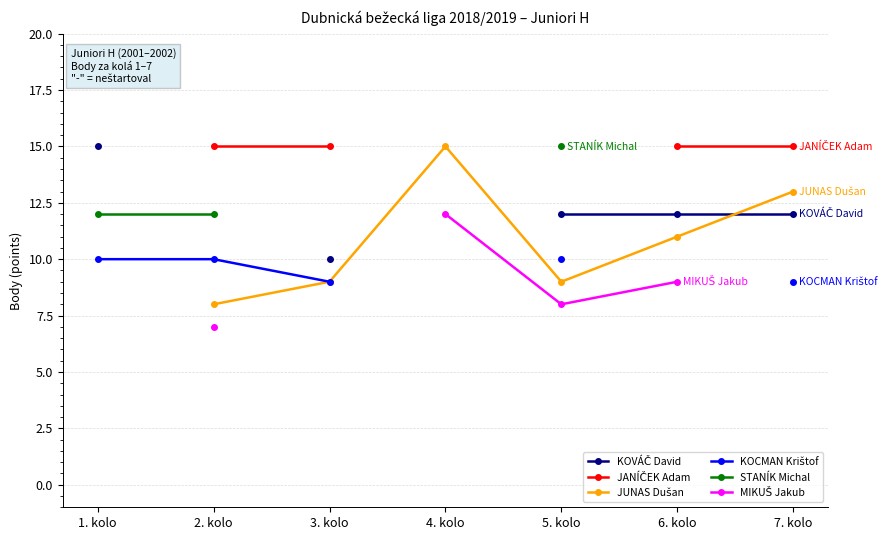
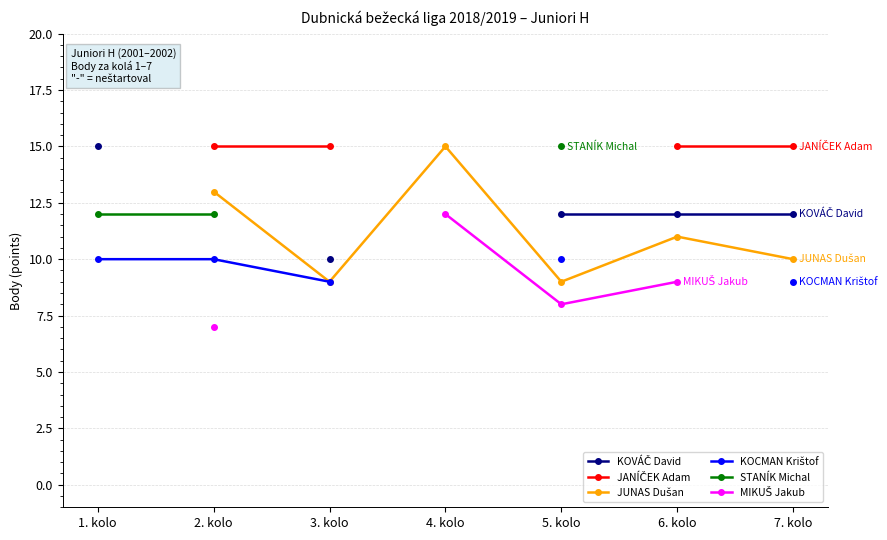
  {
    "KOVÁČ David": {
      "1. kolo": 15,
      "3. kolo": 10,
      "5. kolo": 12,
      "6. kolo": 12,
      "7. kolo": 12
    },
    "JANÍČEK Adam": {
      "2. kolo": 15,
      "3. kolo": 15,
      "6. kolo": 15,
      "7. kolo": 15
    },
    "JUNAS Dušan": {
-     "2. kolo": 8,
+     "2. kolo": 13,
      "4. kolo": 15,
      "5. kolo": 9,
      "6. kolo": 11,
-     "7. kolo": 13
+     "7. kolo": 10
    },
    "KOCMAN Krištof": {
      "1. kolo": 10,
      "2. kolo": 10,
      "5. kolo": 10,
      "7. kolo": 9
    },
    "STANÍK Michal": {
      "1. kolo": 12,
      "2. kolo": 12,
      "5. kolo": 15
    },
    "MIKUŠ Jakub": {
      "2. kolo": 7,
      "4. kolo": 12,
      "5. kolo": 8,
      "6. kolo": 9
    }
  }
